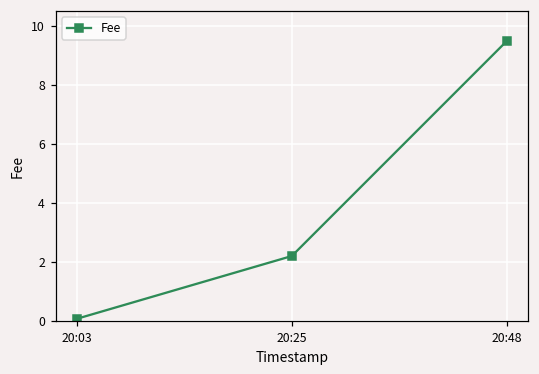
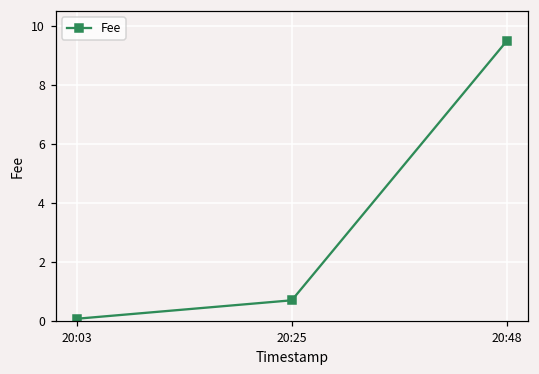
  {
    "20:03": 0.1,
-   "20:25": 2.2,
+   "20:25": 0.7,
    "20:48": 9.5
  }
